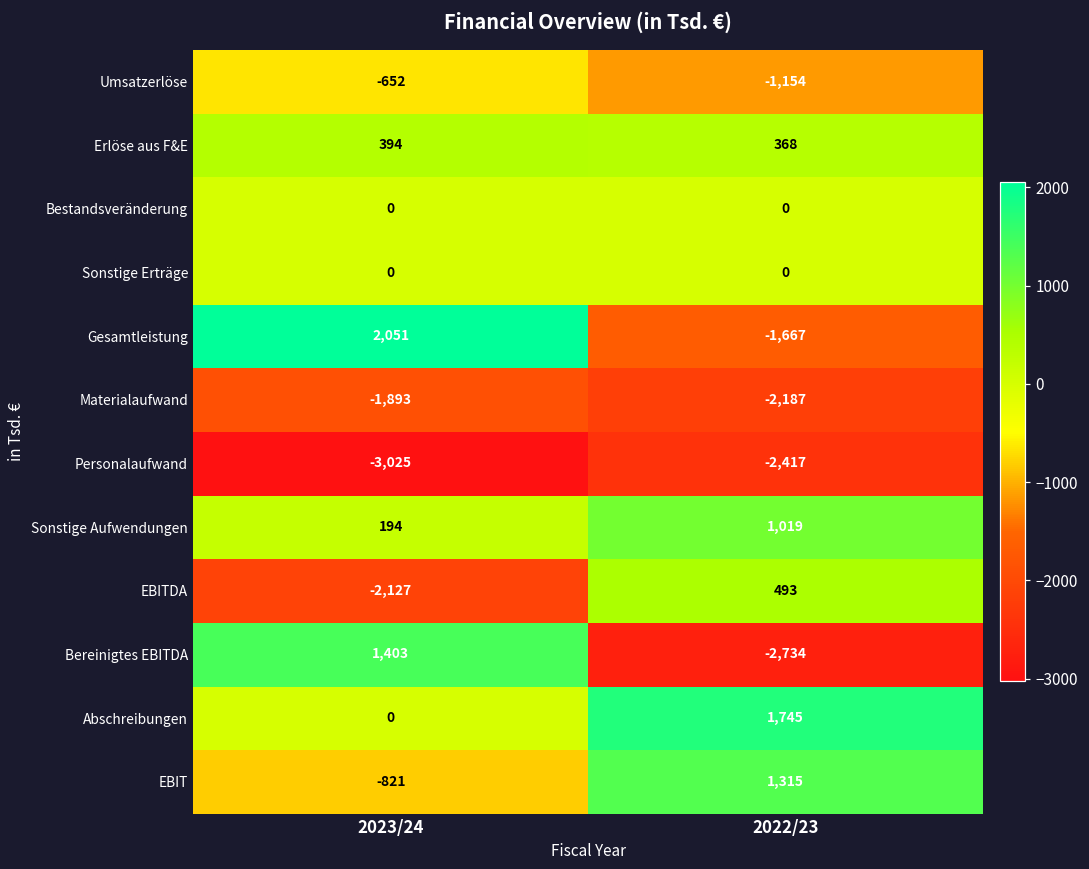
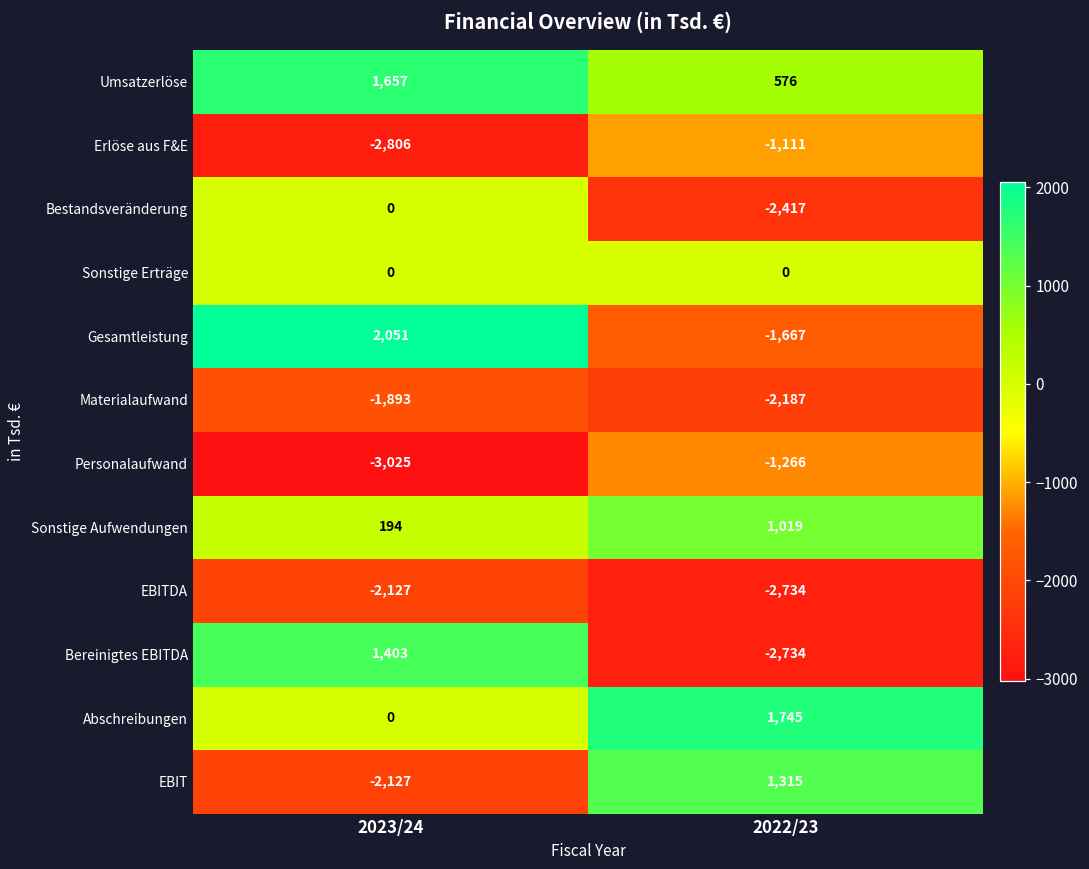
  {
    "Umsatzerlöse": {
-     "2023/24": "-652",
-     "2022/23": "-1,154"
+     "2023/24": "1,657",
+     "2022/23": "576"
    },
    "Erlöse aus F&E": {
-     "2023/24": "394",
-     "2022/23": "368"
+     "2023/24": "-2,806",
+     "2022/23": "-1,111"
    },
    "Bestandsveränderung": {
      "2023/24": "0",
-     "2022/23": "0"
+     "2022/23": "-2,417"
    },
    "Sonstige Erträge": {
      "2023/24": "0",
      "2022/23": "0"
    },
    "Gesamtleistung": {
      "2023/24": "2,051",
      "2022/23": "-1,667"
    },
    "Materialaufwand": {
      "2023/24": "-1,893",
      "2022/23": "-2,187"
    },
    "Personalaufwand": {
      "2023/24": "-3,025",
-     "2022/23": "-2,417"
+     "2022/23": "-1,266"
    },
    "Sonstige Aufwendungen": {
      "2023/24": "194",
      "2022/23": "1,019"
    },
    "EBITDA": {
      "2023/24": "-2,127",
-     "2022/23": "493"
+     "2022/23": "-2,734"
    },
    "Bereinigtes EBITDA": {
      "2023/24": "1,403",
      "2022/23": "-2,734"
    },
    "Abschreibungen": {
      "2023/24": "0",
      "2022/23": "1,745"
    },
    "EBIT": {
-     "2023/24": "-821",
+     "2023/24": "-2,127",
      "2022/23": "1,315"
    }
  }
